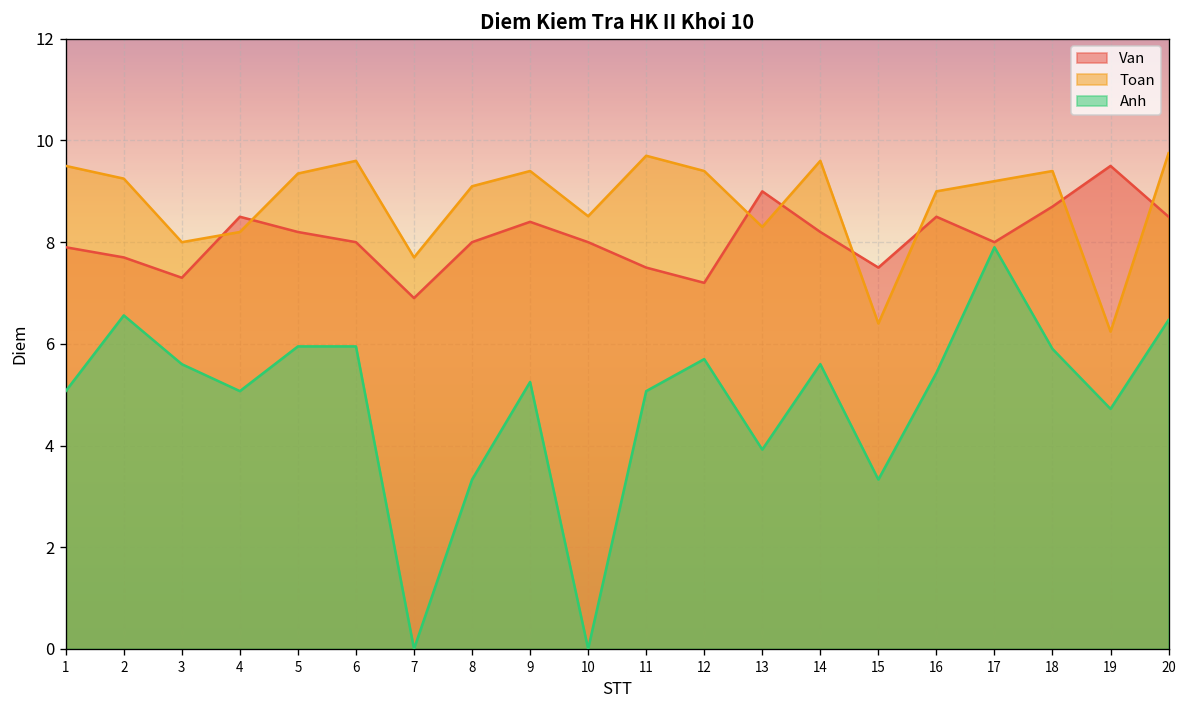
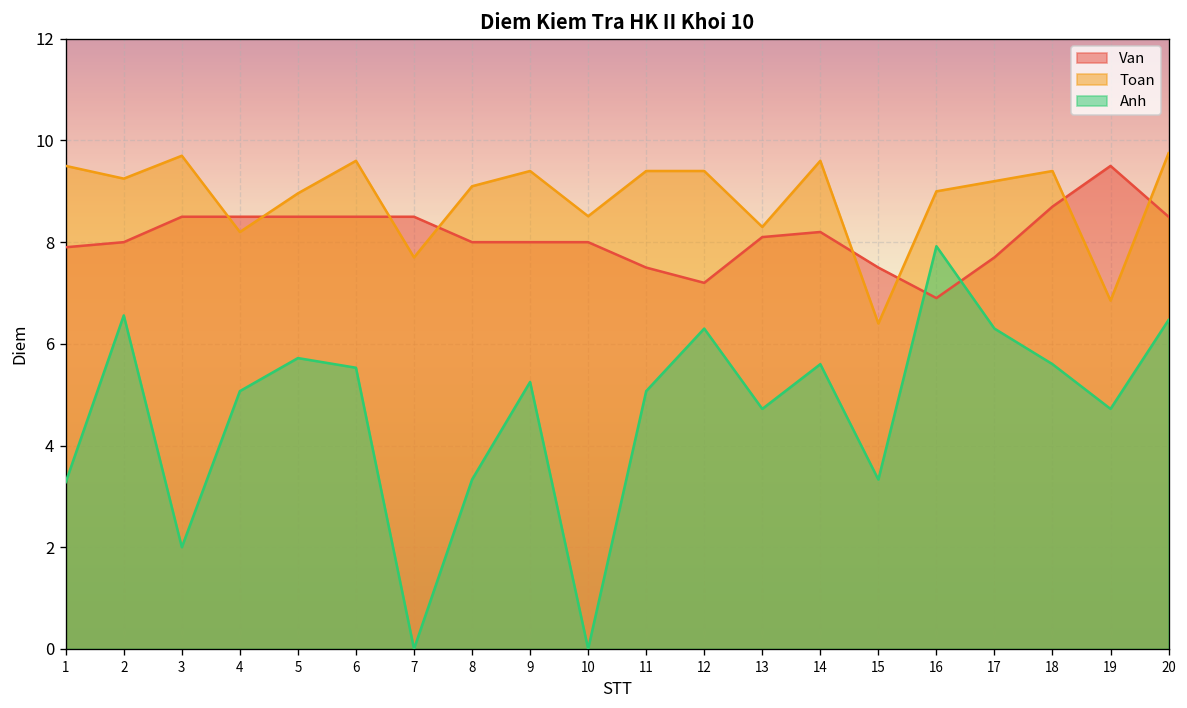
  {
    "Van": {
      "1": 7.9,
-     "2": 7.7,
-     "3": 7.3,
+     "2": 8.0,
+     "3": 8.5,
      "4": 8.5,
-     "5": 8.2,
-     "6": 8.0,
-     "7": 6.9,
+     "5": 8.5,
+     "6": 8.5,
+     "7": 8.5,
      "8": 8.0,
-     "9": 8.4,
+     "9": 8.0,
      "10": 8.0,
      "11": 7.5,
      "12": 7.2,
-     "13": 9.0,
+     "13": 8.1,
      "14": 8.2,
      "15": 7.5,
-     "16": 8.5,
-     "17": 8.0,
+     "16": 6.9,
+     "17": 7.7,
      "18": 8.7,
      "19": 9.5,
      "20": 8.5
    },
    "Toan": {
      "1": 9.5,
      "2": 9.3,
-     "3": 8.0,
+     "3": 9.7,
      "4": 8.2,
-     "5": 9.4,
+     "5": 9.0,
      "6": 9.6,
      "7": 7.7,
      "8": 9.1,
      "9": 9.4,
      "10": 8.5,
-     "11": 9.7,
+     "11": 9.4,
      "12": 9.4,
      "13": 8.3,
      "14": 9.6,
      "15": 6.4,
      "16": 9.0,
      "17": 9.2,
      "18": 9.4,
-     "19": 6.2,
+     "19": 6.9,
      "20": 9.8
    },
    "Anh": {
-     "1": 5.1,
+     "1": 3.3,
      "2": 6.6,
-     "3": 5.6,
+     "3": 2.0,
      "4": 5.1,
-     "5": 6.0,
-     "6": 6.0,
+     "5": 5.7,
+     "6": 5.5,
      "7": 0.0,
      "8": 3.3,
      "9": 5.3,
      "10": 0.0,
      "11": 5.1,
-     "12": 5.7,
-     "13": 3.9,
+     "12": 6.3,
+     "13": 4.7,
      "14": 5.6,
      "15": 3.3,
-     "16": 5.4,
-     "17": 7.9,
-     "18": 5.9,
+     "16": 7.9,
+     "17": 6.3,
+     "18": 5.6,
      "19": 4.7,
      "20": 6.5
    }
  }
